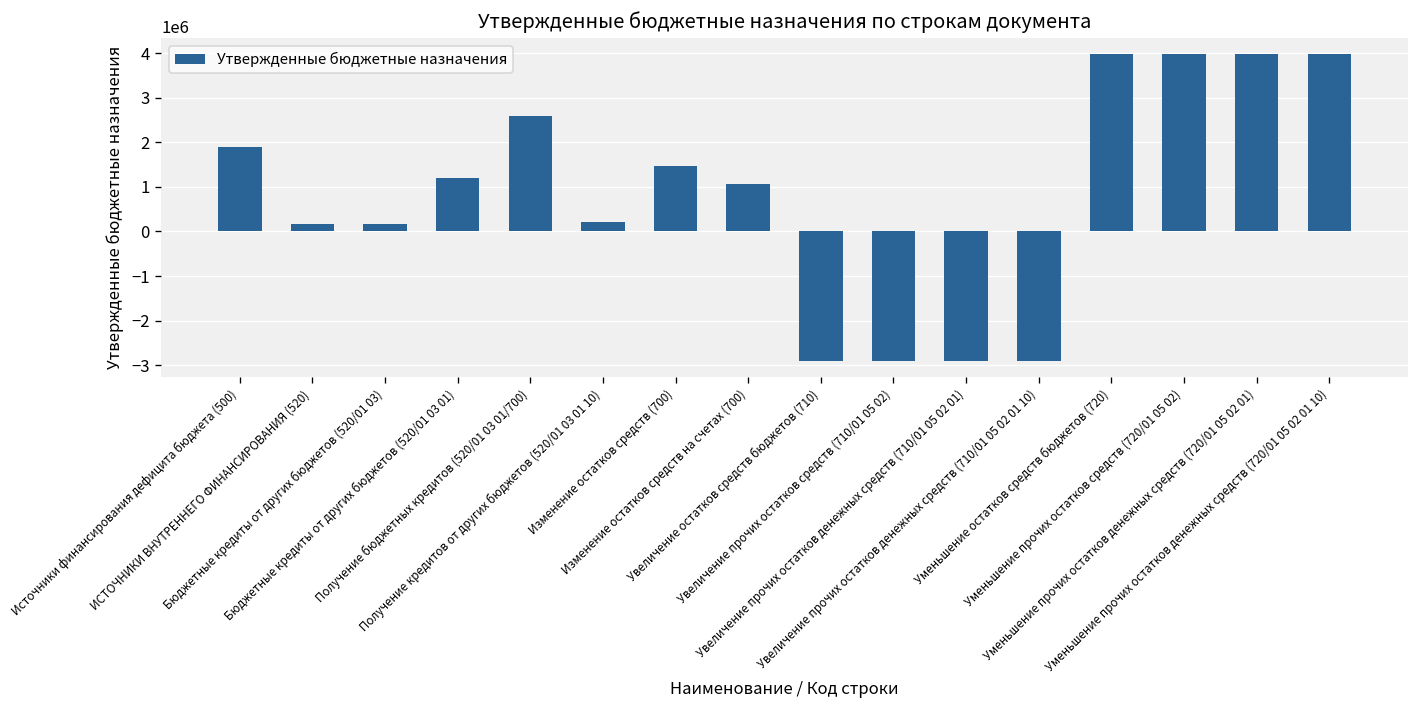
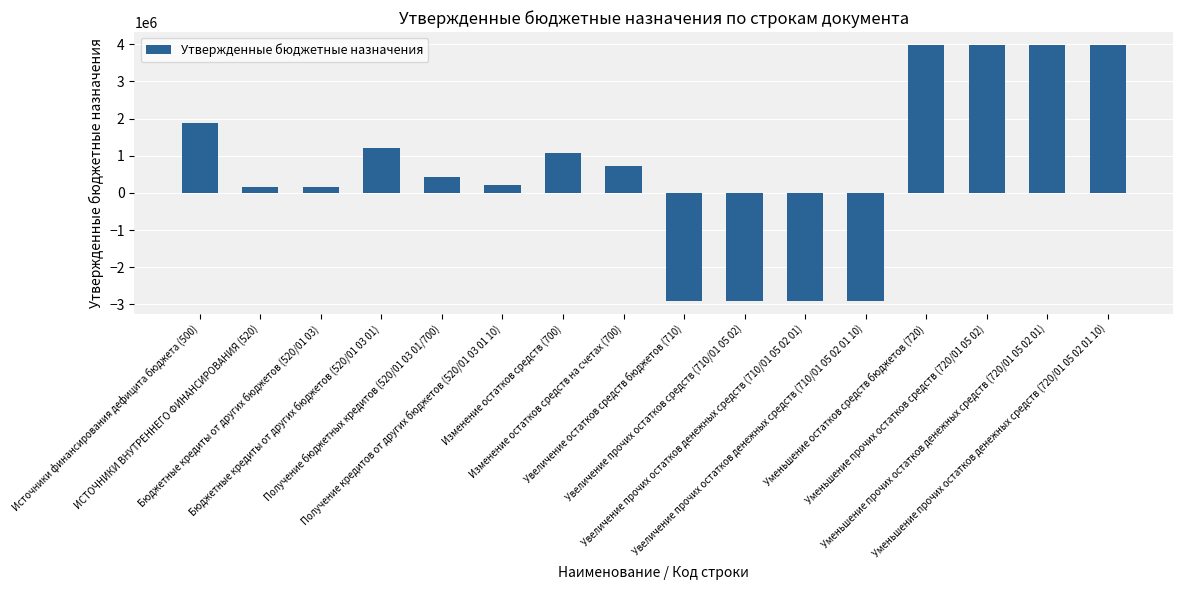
  {
    "Источники финансирования дефицита бюджета (500)": 1900000,
    "ИСТОЧНИКИ ВНУТРЕННЕГО ФИНАНСИРОВАНИЯ (520)": 200000,
    "Бюджетные кредиты от других бюджетов (520/01 03)": 200000,
    "Бюджетные кредиты от других бюджетов (520/01 03 01)": 1200000,
-   "Получение бюджетных кредитов (520/01 03 01/700)": 2600000,
+   "Получение бюджетных кредитов (520/01 03 01/700)": 400000,
    "Получение кредитов от других бюджетов (520/01 03 01 10)": 200000,
-   "Изменение остатков средств (700)": 1500000,
-   "Изменение остатков средств на счетах (700)": 1100000,
+   "Изменение остатков средств (700)": 1100000,
+   "Изменение остатков средств на счетах (700)": 700000,
    "Увеличение остатков средств бюджетов (710)": -2900000,
    "Увеличение прочих остатков средств (710/01 05 02)": -2900000,
    "Увеличение прочих остатков денежных средств (710/01 05 02 01)": -2900000,
    "Увеличение прочих остатков денежных средств (710/01 05 02 01 10)": -2900000,
    "Уменьшение остатков средств бюджетов (720)": 4000000,
    "Уменьшение прочих остатков средств (720/01 05 02)": 4000000,
    "Уменьшение прочих остатков денежных средств (720/01 05 02 01)": 4000000,
    "Уменьшение прочих остатков денежных средств (720/01 05 02 01 10)": 4000000
  }
